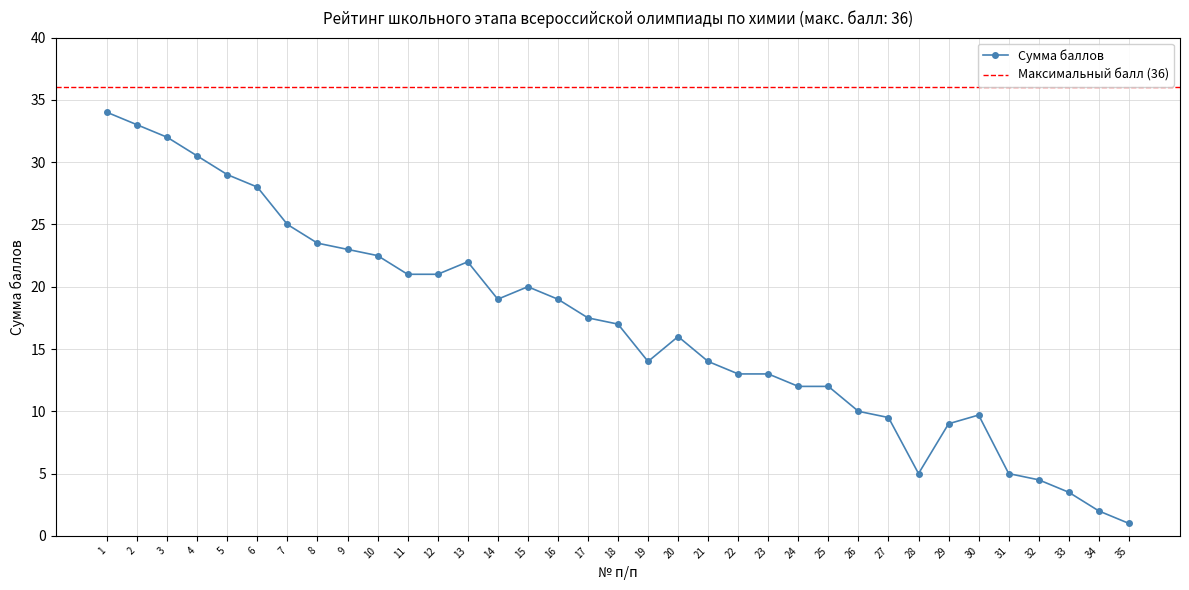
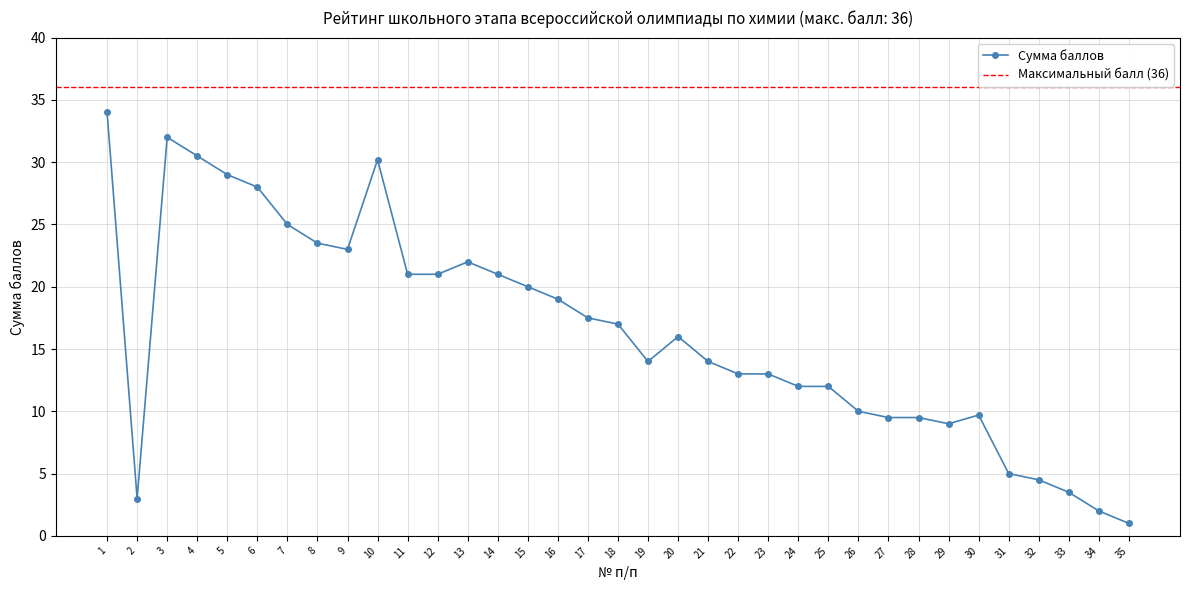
  {
    "1": 34.0,
-   "2": 33,
+   "2": 3,
    "3": 32.0,
    "4": 30.5,
    "5": 29.0,
    "6": 28.0,
    "7": 25.0,
    "8": 23.5,
    "9": 23.0,
-   "10": 22.5,
+   "10": 30.2,
    "11": 21.0,
    "12": 21.0,
    "13": 22.0,
-   "14": 19,
+   "14": 21,
    "15": 20.0,
    "16": 19.0,
    "17": 17.5,
    "18": 17.0,
    "19": 14.0,
    "20": 16.0,
    "21": 14.0,
    "22": 13.0,
    "23": 13.0,
    "24": 12.0,
    "25": 12.0,
    "26": 10.0,
    "27": 9.5,
-   "28": 5.0,
+   "28": 9.5,
    "29": 9.0,
    "30": 9.7,
    "31": 5.0,
    "32": 4.5,
    "33": 3.5,
    "34": 2.0,
    "35": 1.0
  }
